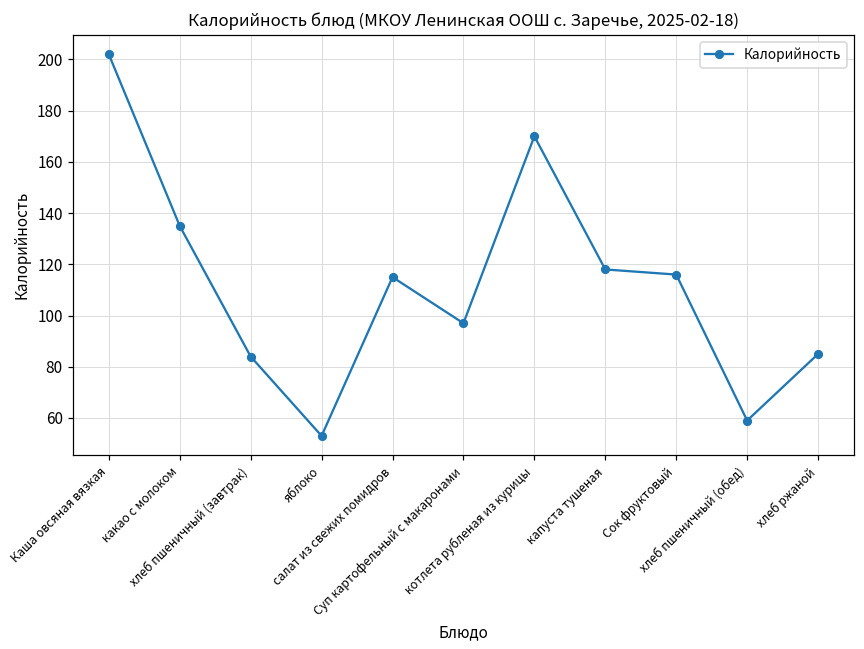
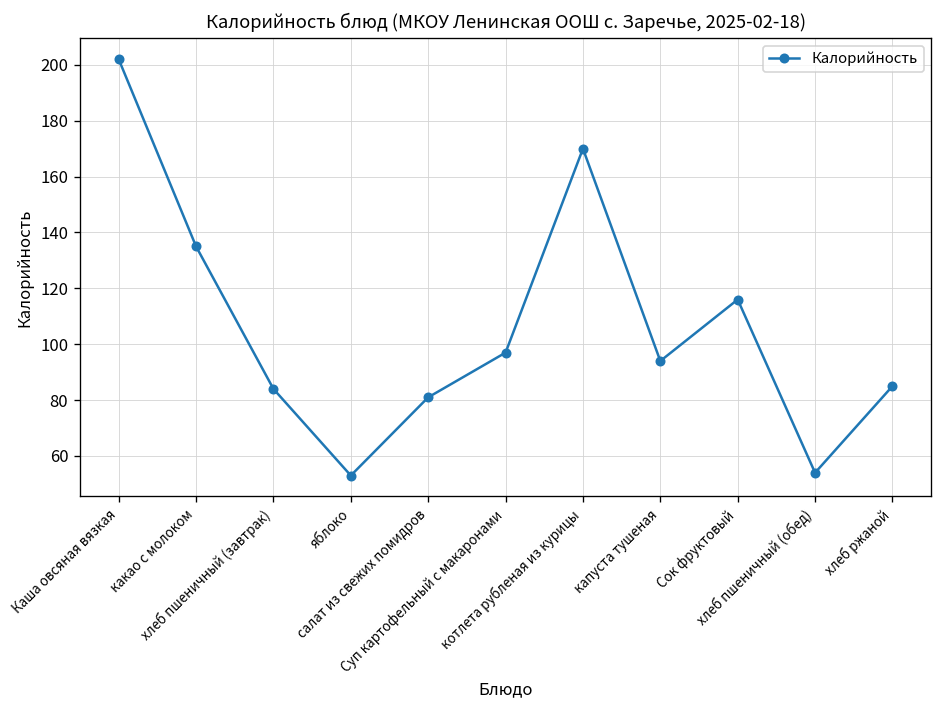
  {
    "Каша овсяная вязкая": 202,
    "какао с молоком": 135,
    "хлеб пшеничный (завтрак)": 84,
    "яблоко": 53,
-   "салат из свежих помидров": 115,
+   "салат из свежих помидров": 81,
    "Суп картофельный с макаронами": 97,
    "котлета рубленая из курицы": 170,
-   "капуста тушеная": 118,
+   "капуста тушеная": 94,
    "Сок фруктовый": 116,
-   "хлеб пшеничный (обед)": 59,
+   "хлеб пшеничный (обед)": 54,
    "хлеб ржаной": 85
  }
